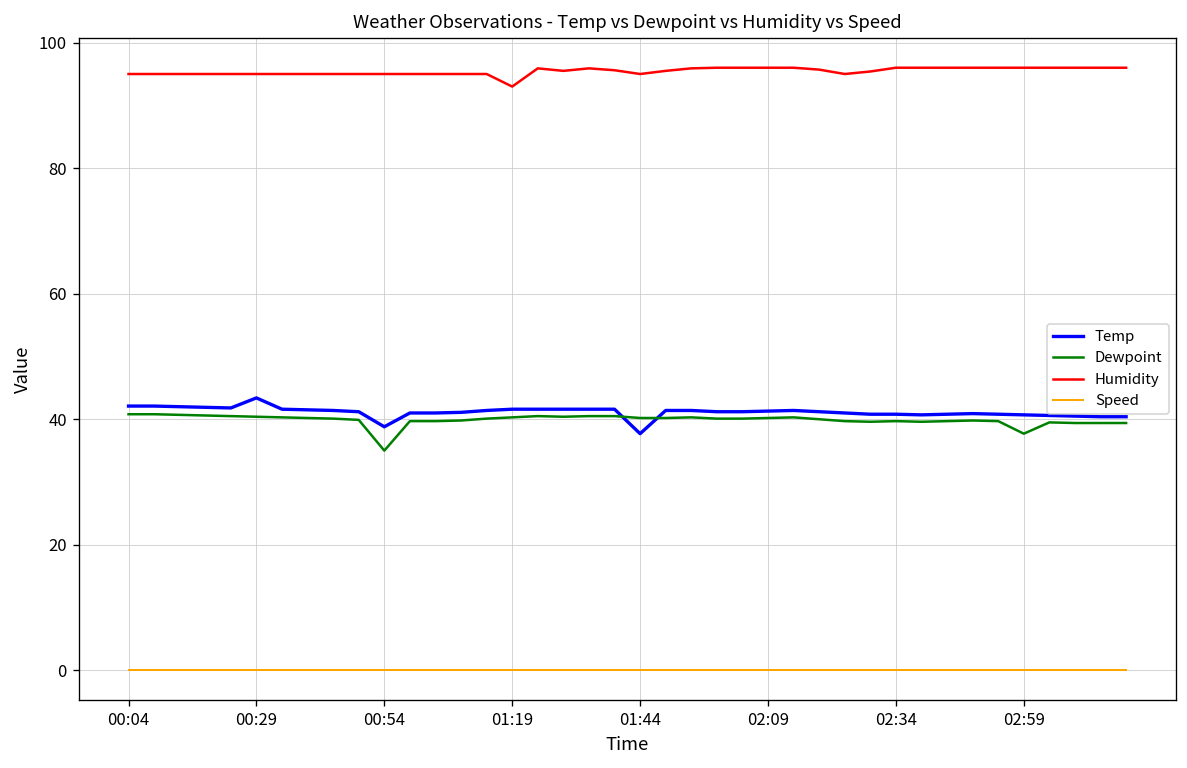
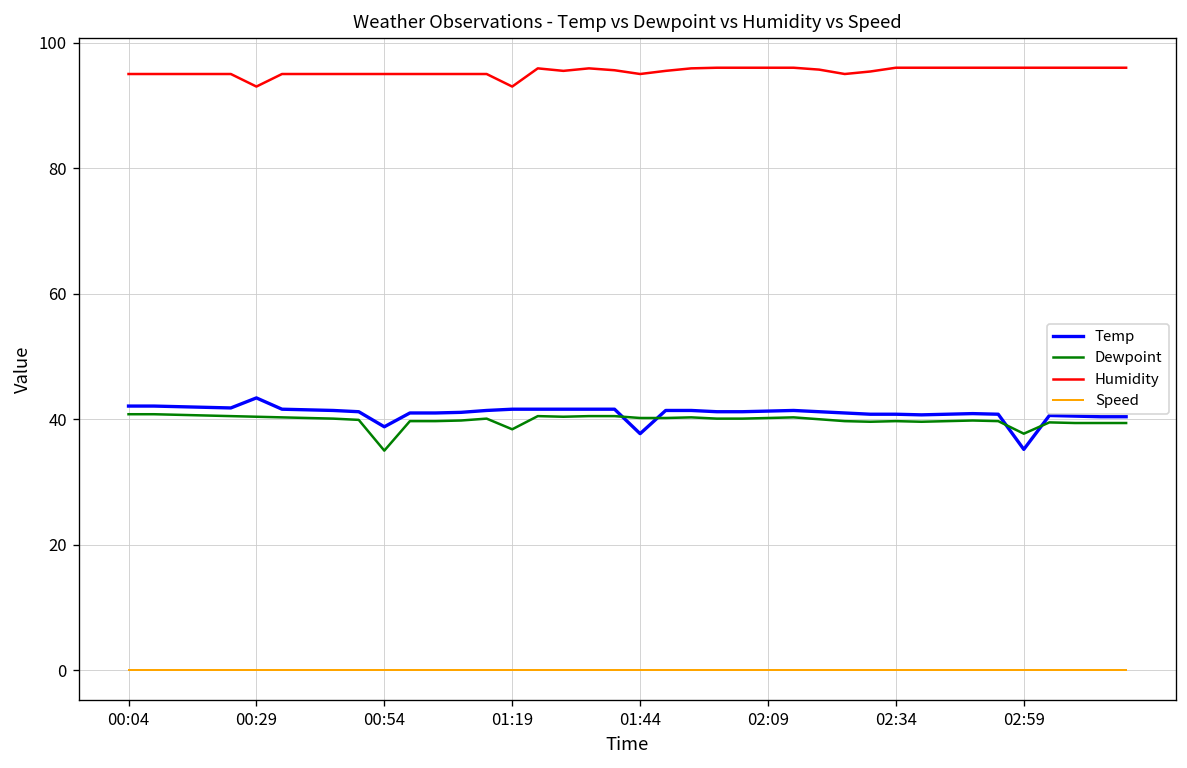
  {
    "Temp": {
      "00:04": 42,
      "00:29": 43,
      "00:54": 39,
      "01:19": 42,
      "01:44": 38,
      "02:09": 41,
      "02:34": 41,
-     "02:59": 41
+     "02:59": 35
    },
    "Dewpoint": {
      "00:04": 41,
      "00:29": 40,
      "00:54": 35,
-     "01:19": 40,
+     "01:19": 38,
      "01:44": 40,
      "02:09": 40,
      "02:34": 40,
      "02:59": 38
    },
    "Humidity": {
      "00:04": 95,
-     "00:29": 95,
+     "00:29": 93,
      "00:54": 95,
      "01:19": 93,
      "01:44": 95,
      "02:09": 96,
      "02:34": 96,
      "02:59": 96
    },
    "Speed": {
      "00:04": 0,
      "00:29": 0,
      "00:54": 0,
      "01:19": 0,
      "01:44": 0,
      "02:09": 0,
      "02:34": 0,
      "02:59": 0
    }
  }
